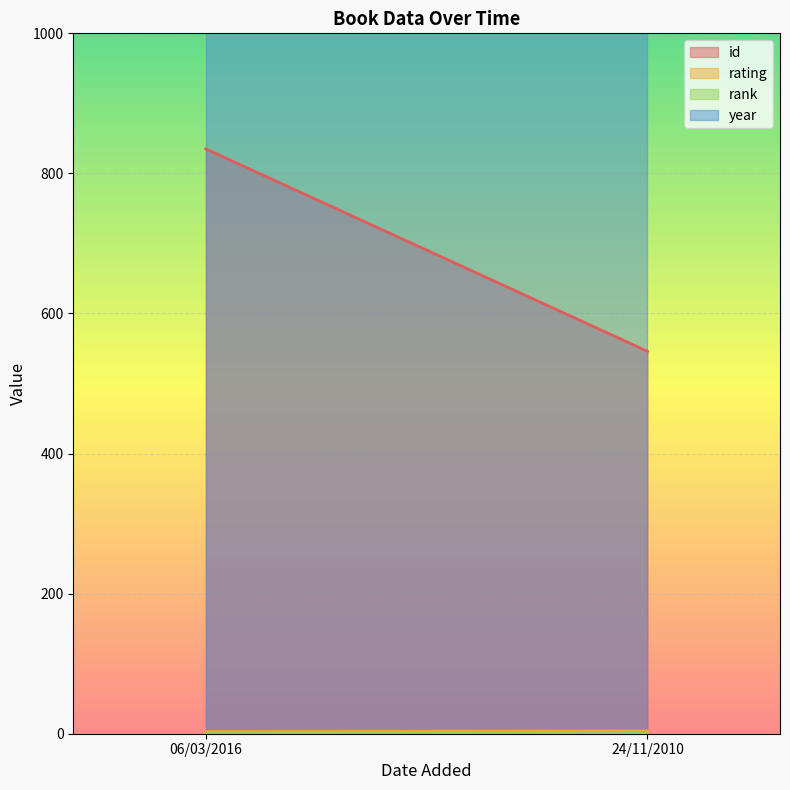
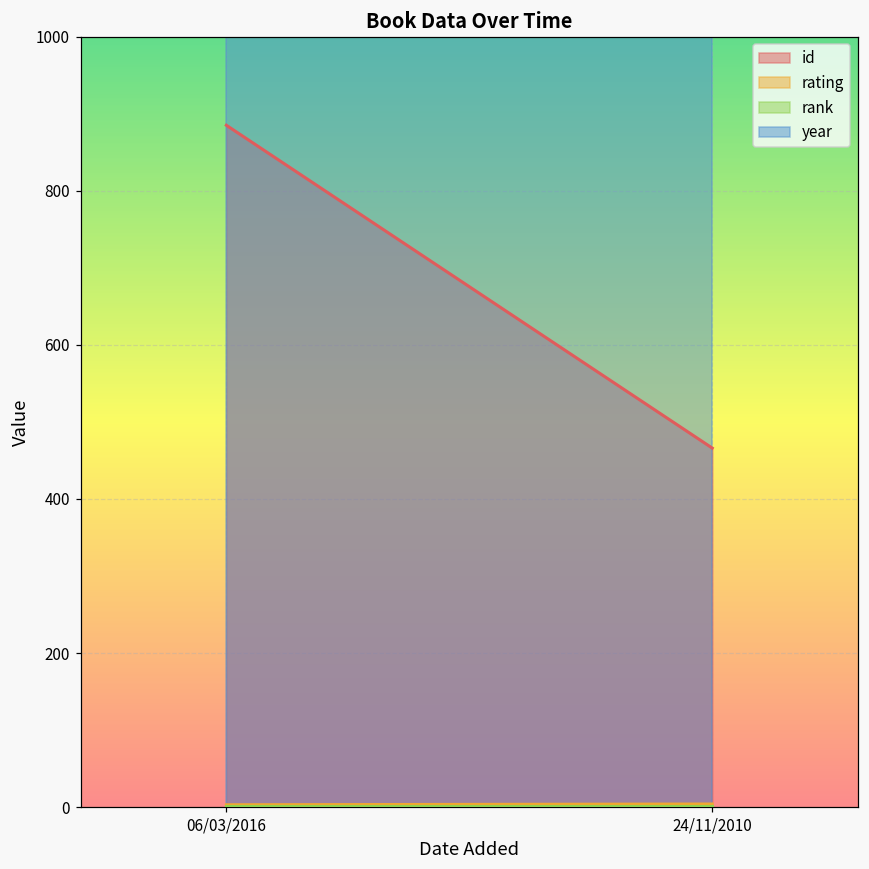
  {
    "id": {
-     "06/03/2016": 840,
-     "24/11/2010": 550
+     "06/03/2016": 890,
+     "24/11/2010": 470
    }
  }
